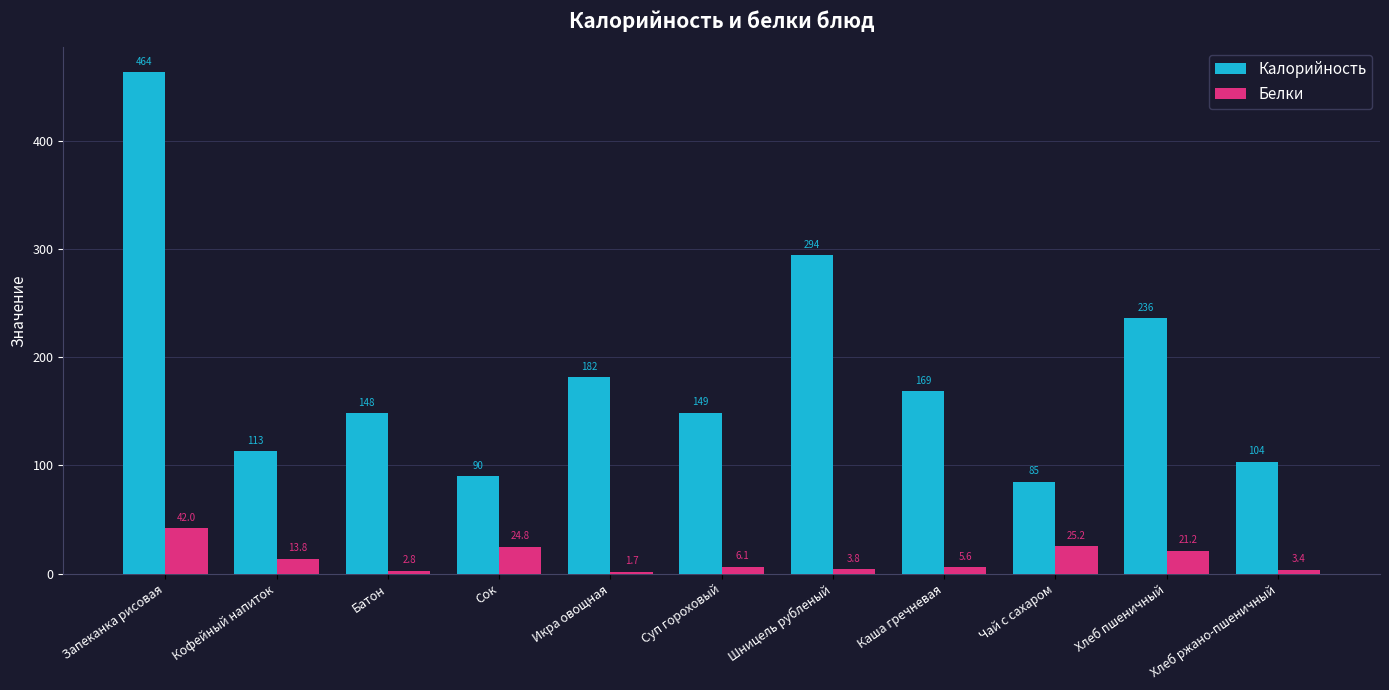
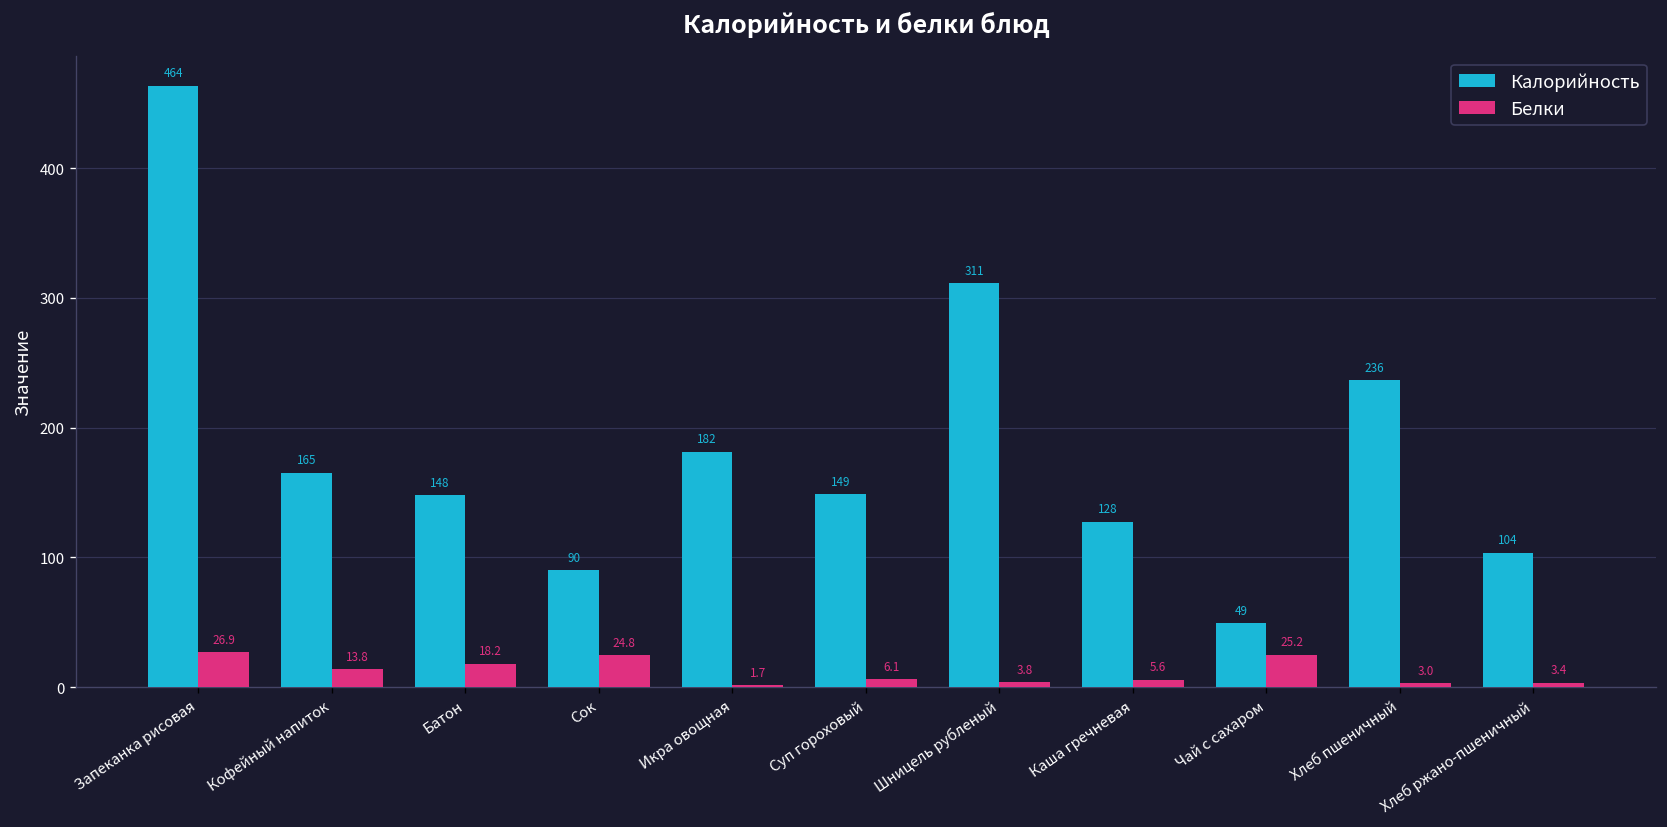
  {
    "Калорийность": {
      "Запеканка рисовая": 464,
-     "Кофейный напиток": 113,
+     "Кофейный напиток": 165,
      "Батон": 148,
      "Сок": 90,
      "Икра овощная": 182,
      "Суп гороховый": 149,
-     "Шницель рубленый": 294,
-     "Каша гречневая": 169,
-     "Чай с сахаром": 85,
+     "Шницель рубленый": 311,
+     "Каша гречневая": 128,
+     "Чай с сахаром": 49,
      "Хлеб пшеничный": 236,
      "Хлеб ржано-пшеничный": 104
    },
    "Белки": {
-     "Запеканка рисовая": 42.0,
+     "Запеканка рисовая": 26.9,
      "Кофейный напиток": 13.8,
-     "Батон": 2.8,
+     "Батон": 18.2,
      "Сок": 24.8,
      "Икра овощная": 1.7,
      "Суп гороховый": 6.1,
      "Шницель рубленый": 3.8,
      "Каша гречневая": 5.6,
      "Чай с сахаром": 25.2,
-     "Хлеб пшеничный": 21.2,
+     "Хлеб пшеничный": 3.0,
      "Хлеб ржано-пшеничный": 3.4
    }
  }
